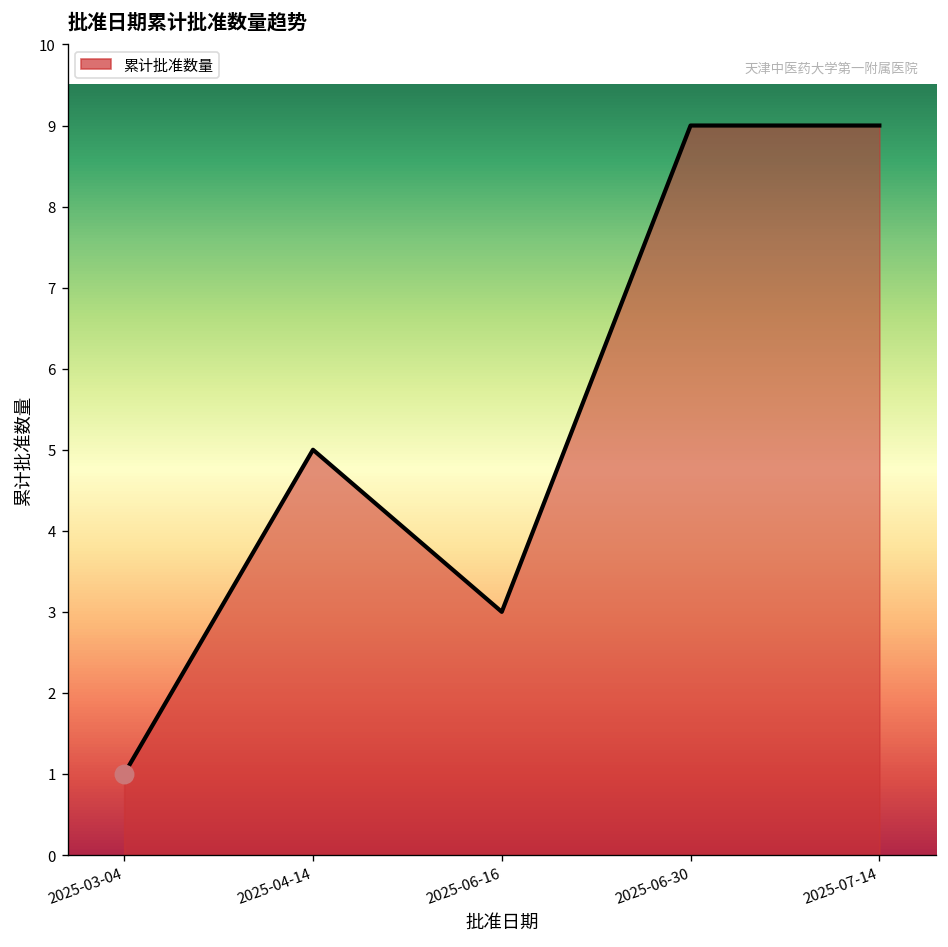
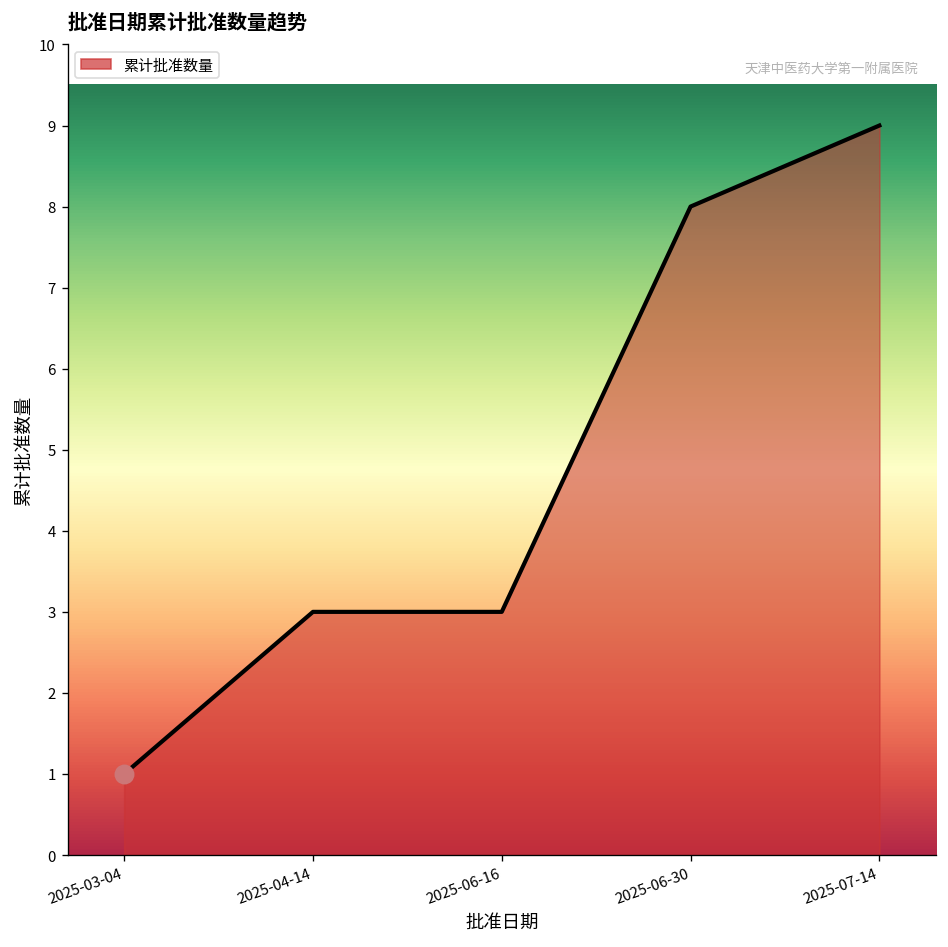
  {
    "累计批准数量": {
-     "2025-04-14": 5,
+     "2025-04-14": 3,
      "2025-06-16": 3,
-     "2025-06-30": 9,
+     "2025-06-30": 8,
      "2025-07-14": 9
    }
  }
